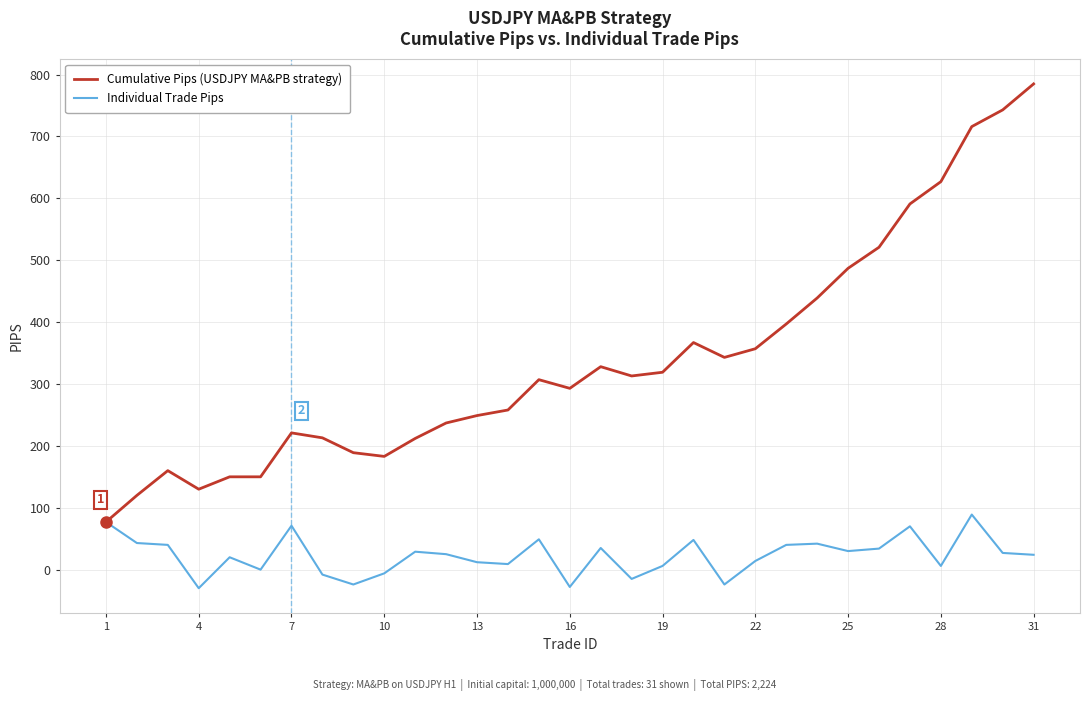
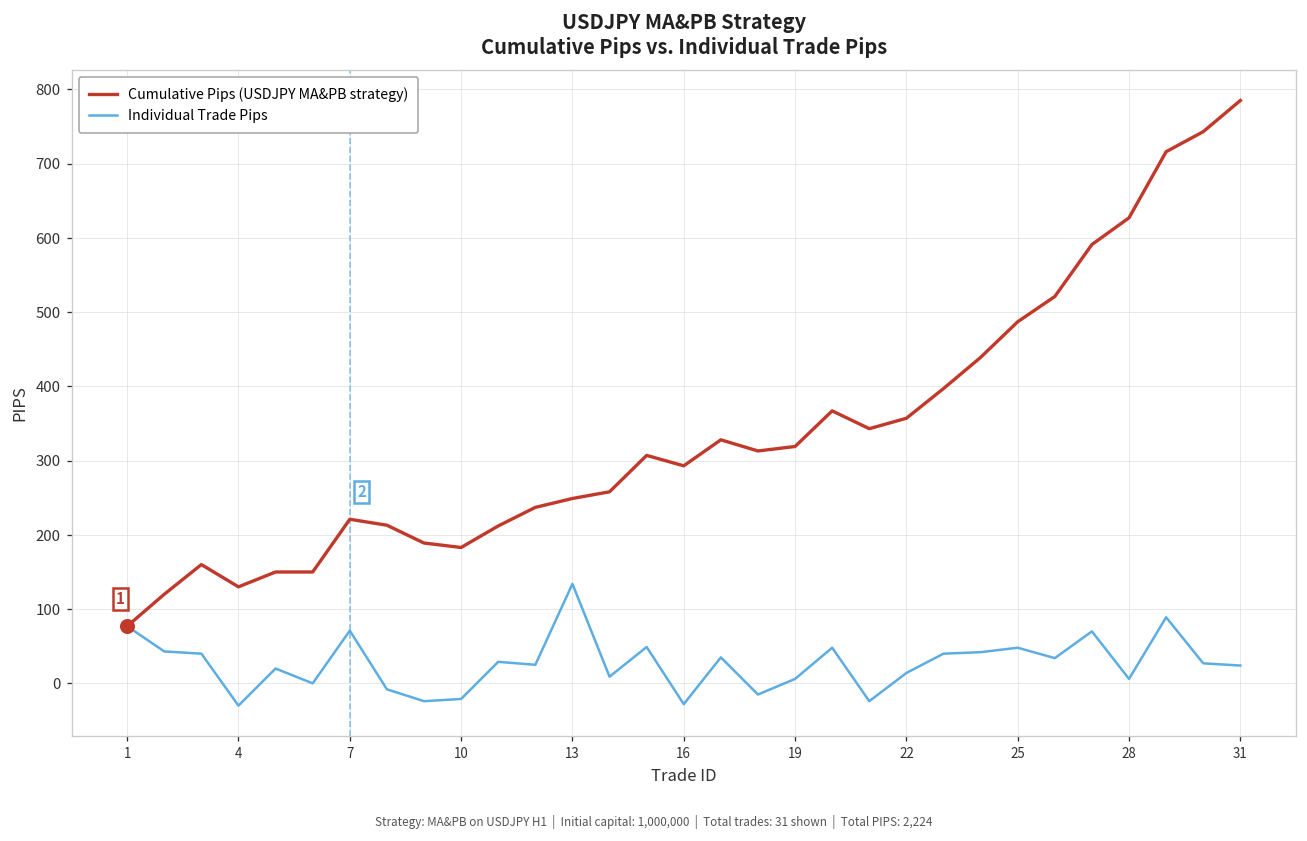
  {
    "Individual Trade Pips": {
      "4": -30,
      "7": 70,
-     "10": -10,
-     "13": 10,
+     "10": -20,
+     "13": 130,
      "16": -30,
      "19": 10,
      "22": 10,
-     "25": 30,
+     "25": 50,
      "28": 10,
      "31": 20
    }
  }
